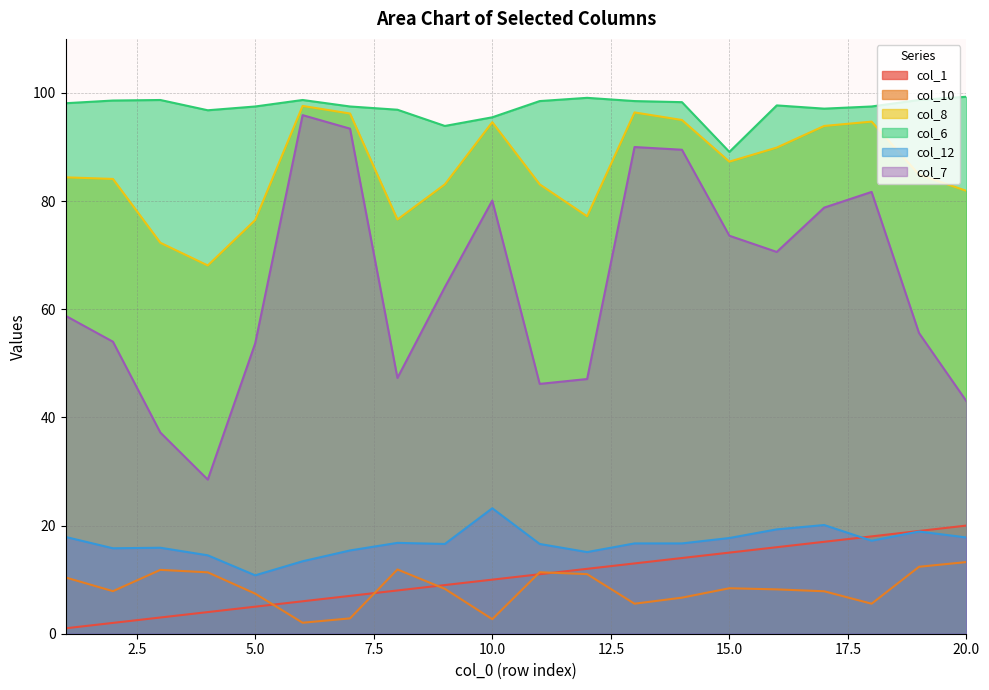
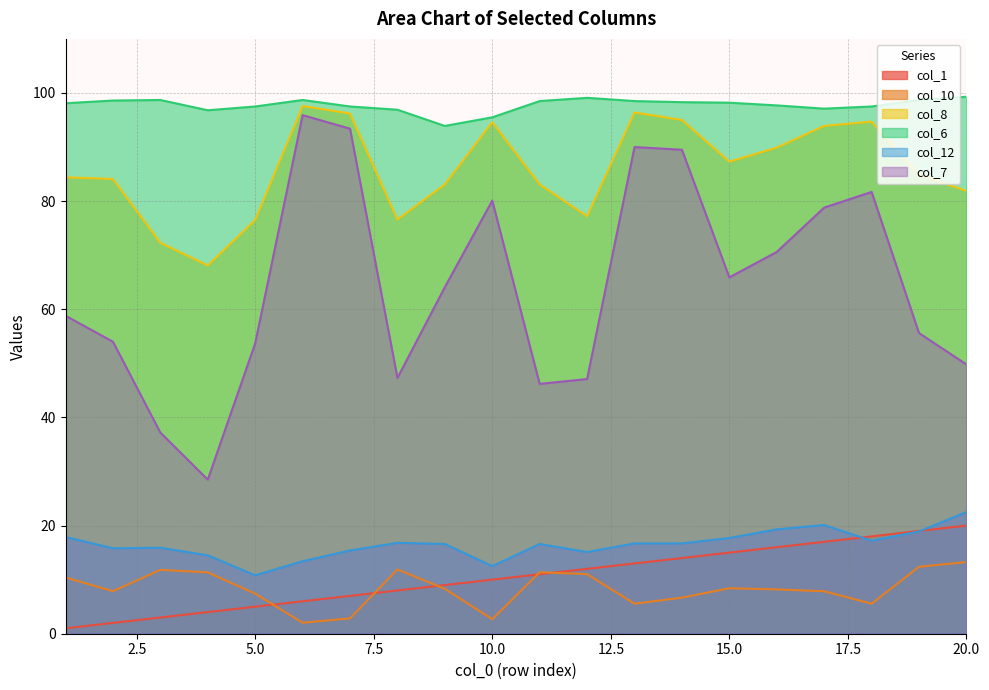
  {
    "col_8": {
      "5.0": 77,
      "10.0": 95,
      "15.0": 87,
      "20.0": 82
    },
    "col_6": {
      "5.0": 98,
      "10.0": 96,
-     "15.0": 89,
+     "15.0": 98,
      "20.0": 99
    },
    "col_12": {
      "5.0": 11,
-     "10.0": 23,
+     "10.0": 13,
      "15.0": 18,
-     "20.0": 18
+     "20.0": 23
    },
    "col_7": {
      "5.0": 54,
      "10.0": 80,
-     "15.0": 74,
-     "20.0": 43
+     "15.0": 66,
+     "20.0": 50
    }
  }
